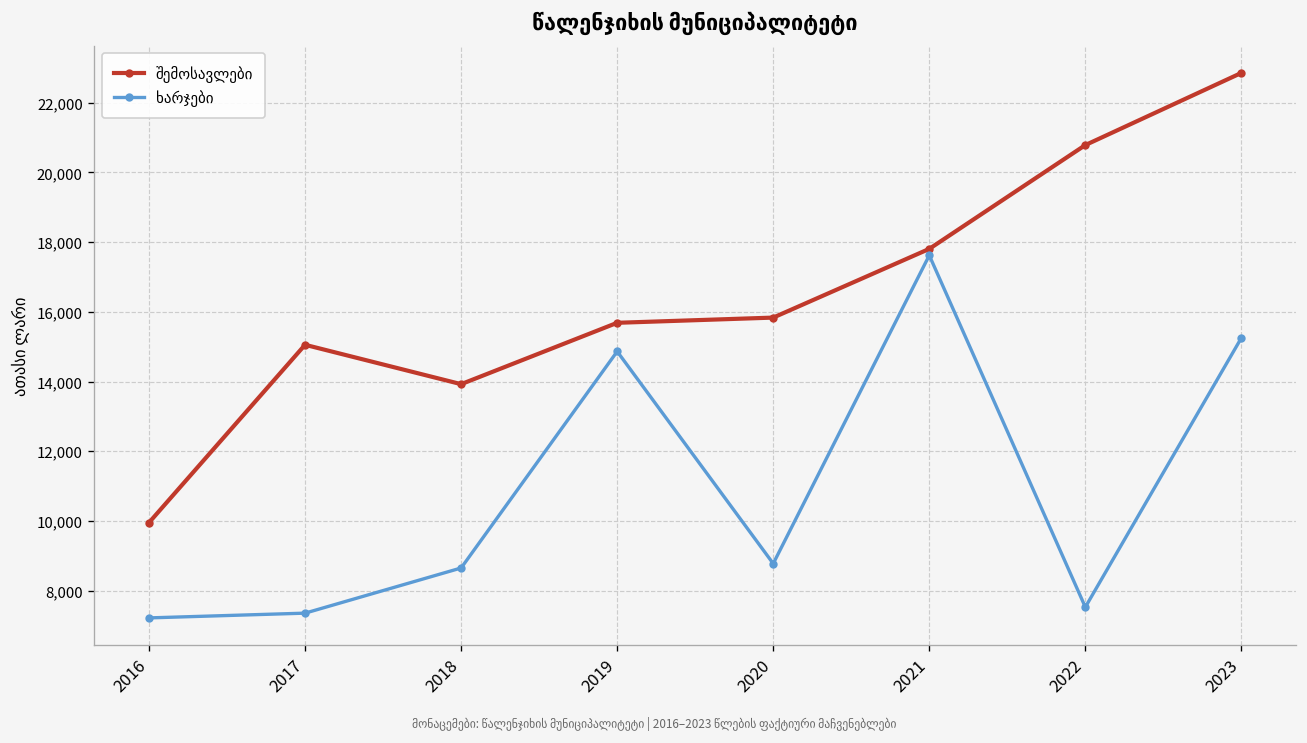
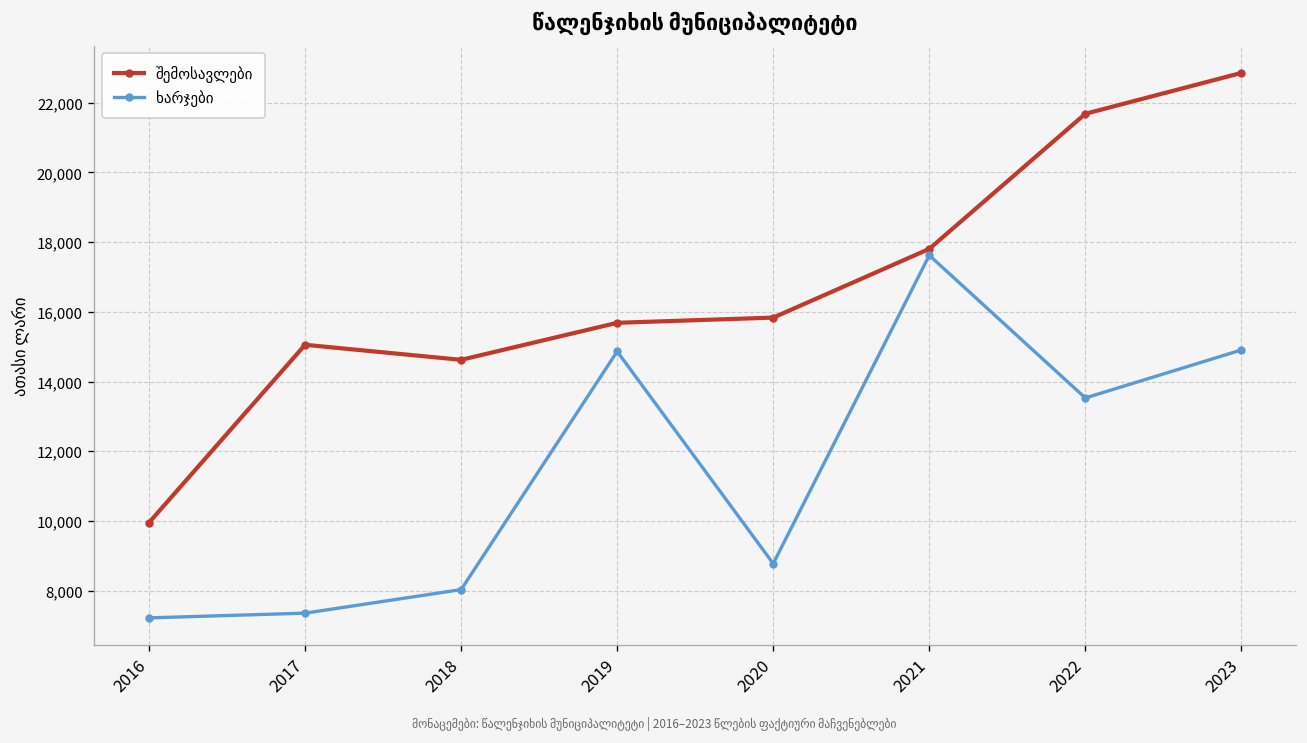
  {
    "შემოსავლები": {
      "2016": "10,000",
      "2017": "15,100",
-     "2018": "13,900",
+     "2018": "14,600",
      "2019": "15,700",
      "2020": "15,800",
      "2021": "17,800",
-     "2022": "20,800",
+     "2022": "21,700",
      "2023": "22,900"
    },
    "ხარჯები": {
      "2016": "7,200",
      "2017": "7,400",
-     "2018": "8,600",
+     "2018": "8,000",
      "2019": "14,900",
      "2020": "8,800",
      "2021": "17,600",
-     "2022": "7,500",
-     "2023": "15,300"
+     "2022": "13,500",
+     "2023": "14,900"
    }
  }
